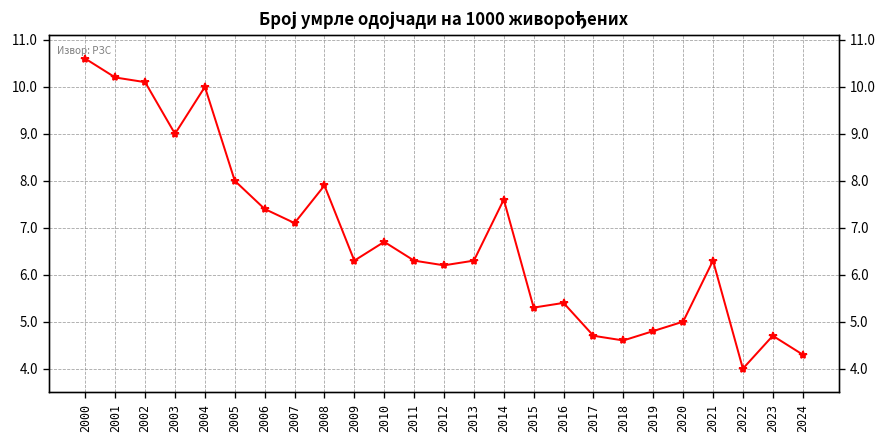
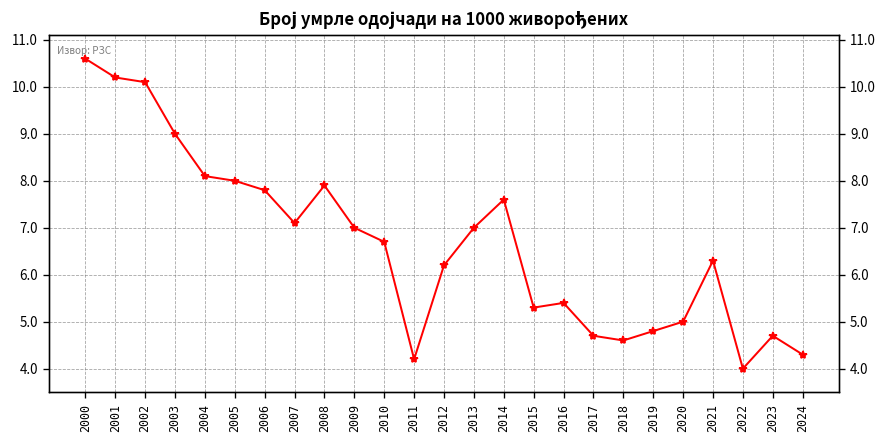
  {
    "2000": 10.6,
    "2001": 10.2,
    "2002": 10.1,
    "2003": 9.0,
-   "2004": 10.0,
+   "2004": 8.1,
    "2005": 8.0,
-   "2006": 7.4,
+   "2006": 7.8,
    "2007": 7.1,
    "2008": 7.9,
-   "2009": 6.3,
+   "2009": 7.0,
    "2010": 6.7,
-   "2011": 6.3,
+   "2011": 4.2,
    "2012": 6.2,
-   "2013": 6.3,
+   "2013": 7.0,
    "2014": 7.6,
    "2015": 5.3,
    "2016": 5.4,
    "2017": 4.7,
    "2018": 4.6,
    "2019": 4.8,
    "2020": 5.0,
    "2021": 6.3,
    "2022": 4.0,
    "2023": 4.7,
    "2024": 4.3
  }
